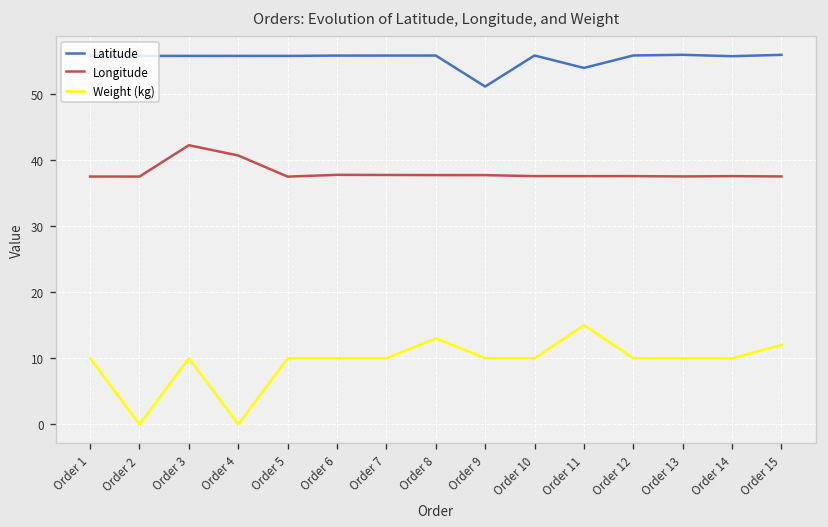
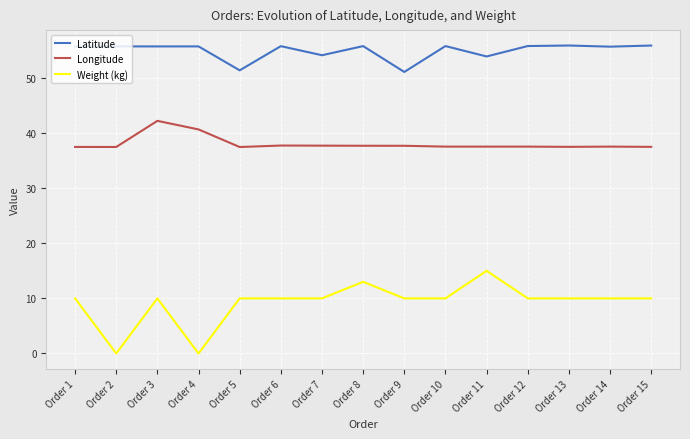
  {
    "Latitude": {
      "Order 3": 56,
      "Order 4": 56,
-     "Order 5": 56,
+     "Order 5": 51,
      "Order 6": 56,
-     "Order 7": 56,
+     "Order 7": 54,
      "Order 8": 56,
      "Order 9": 51,
      "Order 10": 56,
      "Order 11": 54,
      "Order 12": 56,
      "Order 13": 56,
      "Order 14": 56,
      "Order 15": 56
    },
    "Longitude": {
      "Order 1": 37,
      "Order 2": 37,
      "Order 3": 42,
      "Order 4": 41,
      "Order 5": 37,
      "Order 6": 38,
      "Order 7": 38,
      "Order 8": 38,
      "Order 9": 38,
      "Order 10": 38,
      "Order 11": 38,
      "Order 12": 38,
      "Order 13": 37,
      "Order 14": 38,
      "Order 15": 37
    },
    "Weight (kg)": {
      "Order 1": 10,
      "Order 2": 0,
      "Order 3": 10,
      "Order 4": 0,
      "Order 5": 10,
      "Order 6": 10,
      "Order 7": 10,
      "Order 8": 13,
      "Order 9": 10,
      "Order 10": 10,
      "Order 11": 15,
      "Order 12": 10,
      "Order 13": 10,
      "Order 14": 10,
-     "Order 15": 12
+     "Order 15": 10
    }
  }
